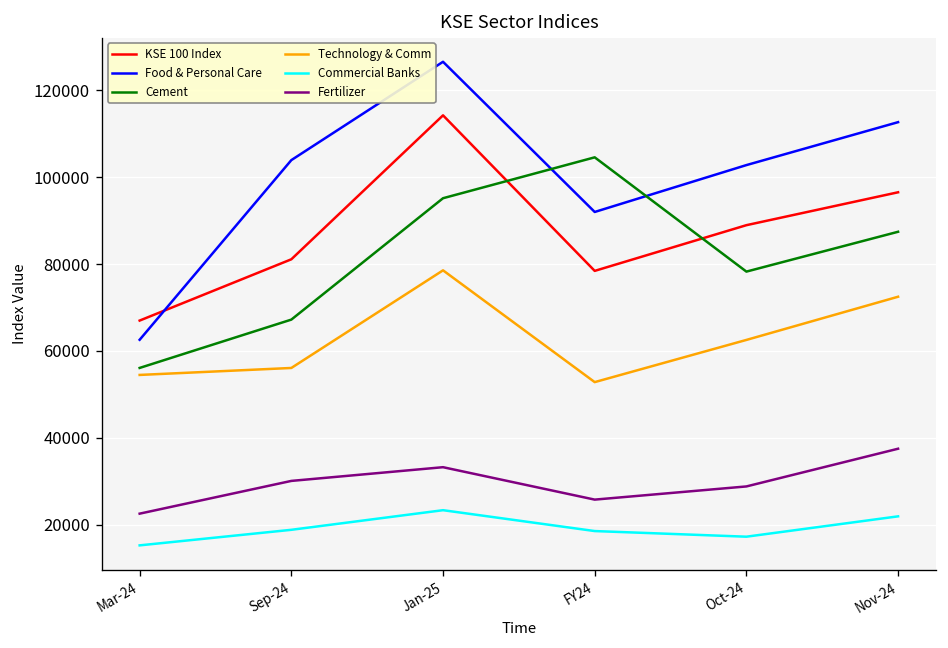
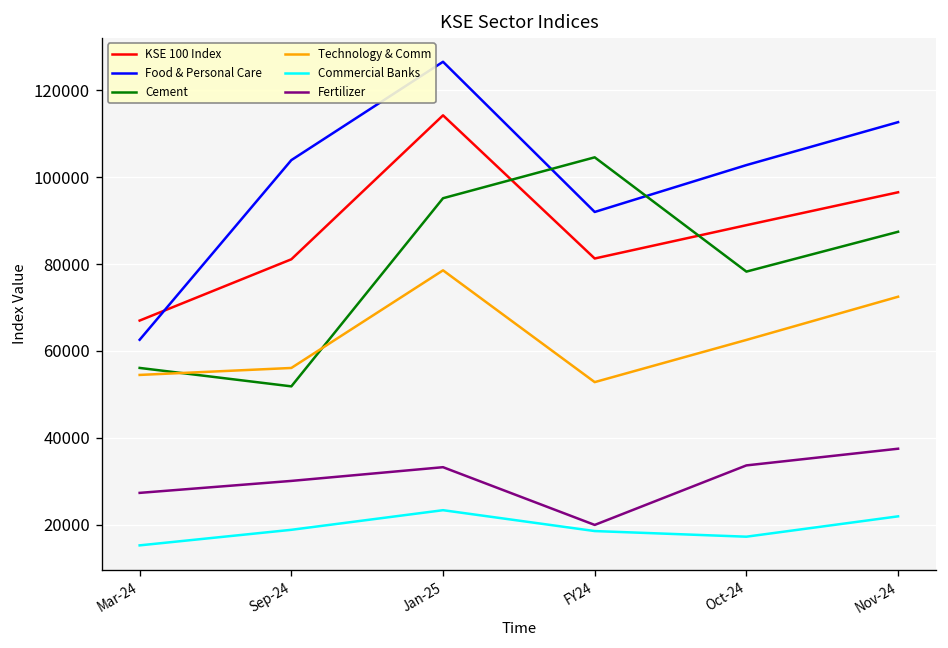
  {
    "KSE 100 Index": {
      "Mar-24": 67000,
      "Sep-24": 81000,
      "Jan-25": 114000,
-     "FY24": 78000,
+     "FY24": 81000,
      "Oct-24": 89000,
      "Nov-24": 97000
    },
    "Food & Personal Care": {
      "Mar-24": 63000,
      "Sep-24": 104000,
      "Jan-25": 127000,
      "FY24": 92000,
      "Oct-24": 103000,
      "Nov-24": 113000
    },
    "Cement": {
      "Mar-24": 56000,
-     "Sep-24": 67000,
+     "Sep-24": 52000,
      "Jan-25": 95000,
      "FY24": 105000,
      "Oct-24": 78000,
      "Nov-24": 87000
    },
    "Technology & Comm": {
      "Mar-24": 54000,
      "Sep-24": 56000,
      "Jan-25": 79000,
      "FY24": 53000,
      "Oct-24": 63000,
      "Nov-24": 72000
    },
    "Commercial Banks": {
      "Mar-24": 15000,
      "Sep-24": 19000,
      "Jan-25": 23000,
      "FY24": 19000,
      "Oct-24": 17000,
      "Nov-24": 22000
    },
    "Fertilizer": {
-     "Mar-24": 23000,
+     "Mar-24": 27000,
      "Sep-24": 30000,
      "Jan-25": 33000,
-     "FY24": 26000,
-     "Oct-24": 29000,
+     "FY24": 20000,
+     "Oct-24": 34000,
      "Nov-24": 38000
    }
  }
